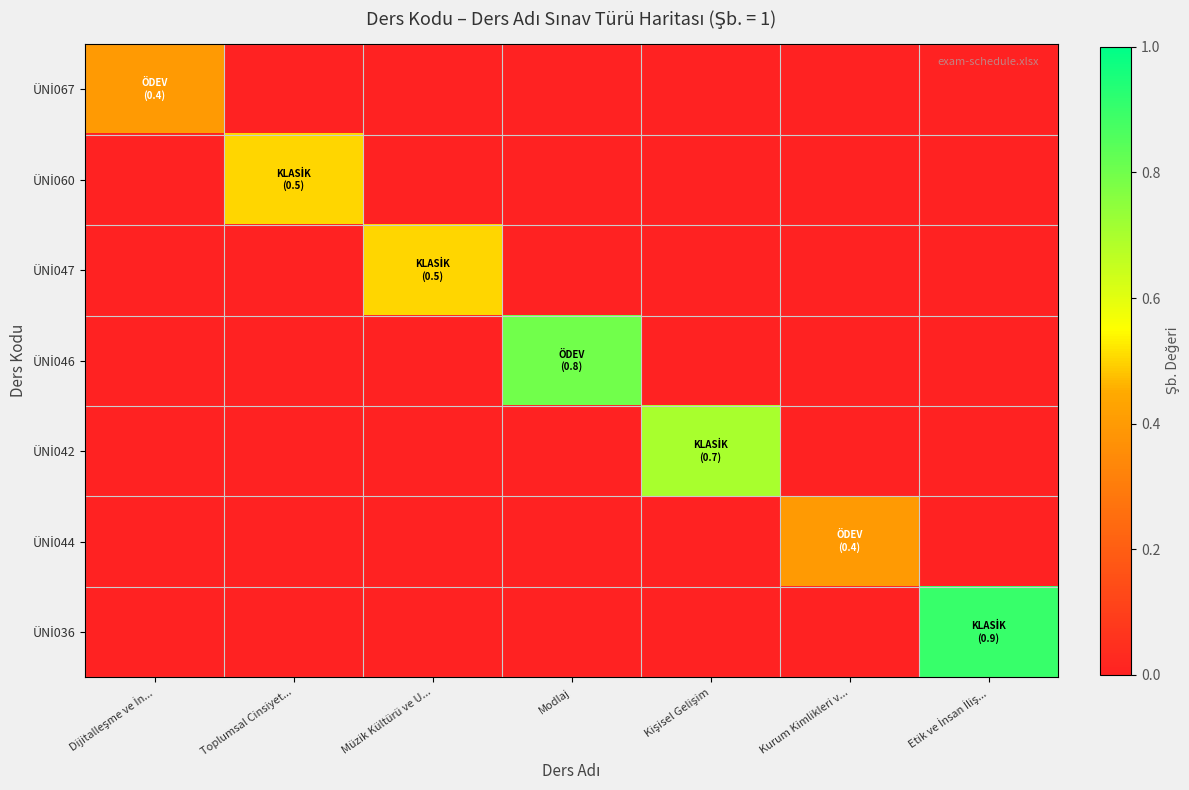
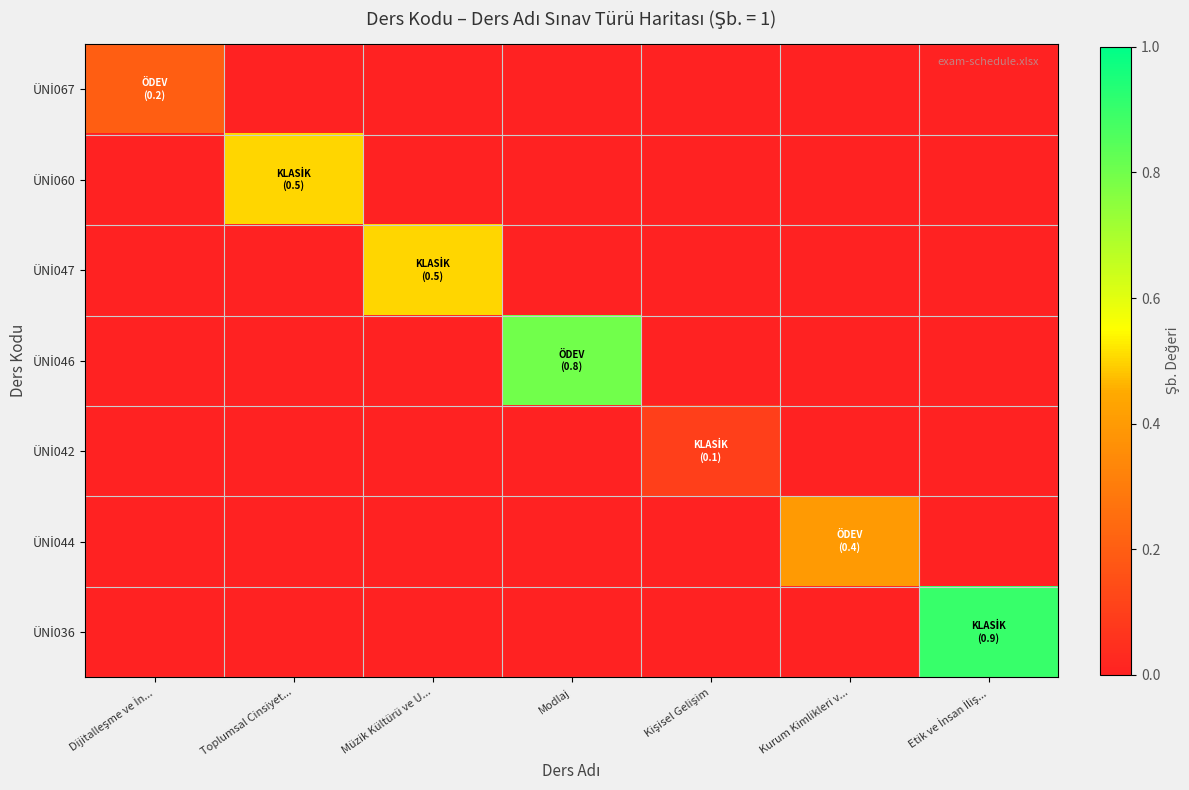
  {
    "ÜNİ067": {
-     "Dijitalleşme ve İn...": "(0.4)"
+     "Dijitalleşme ve İn...": "(0.2)"
    },
    "ÜNİ060": {
      "Toplumsal Cinsiyet...": "(0.5)"
    },
    "ÜNİ047": {
      "Müzik Kültürü ve U...": "(0.5)"
    },
    "ÜNİ046": {
      "Modlaj": "(0.8)"
    },
    "ÜNİ042": {
-     "Kişisel Gelişim": "(0.7)"
+     "Kişisel Gelişim": "(0.1)"
    },
    "ÜNİ044": {
      "Kurum Kimlikleri v...": "(0.4)"
    },
    "ÜNİ036": {
      "Etik ve İnsan İliş...": "(0.9)"
    }
  }
